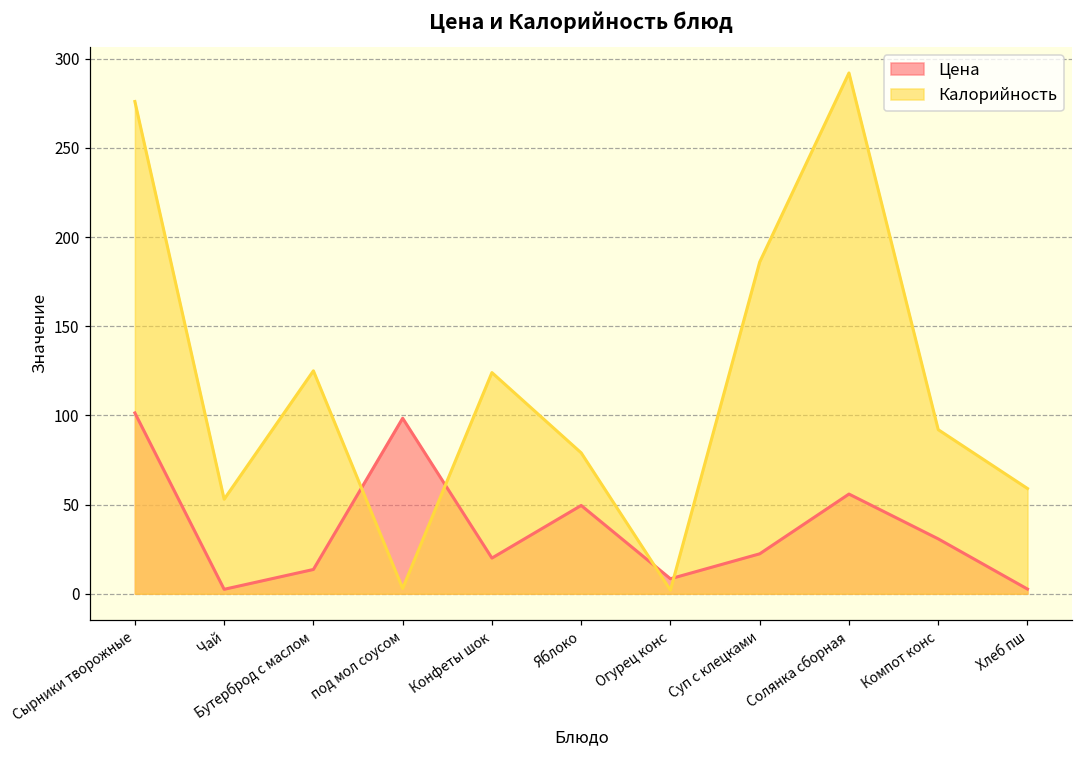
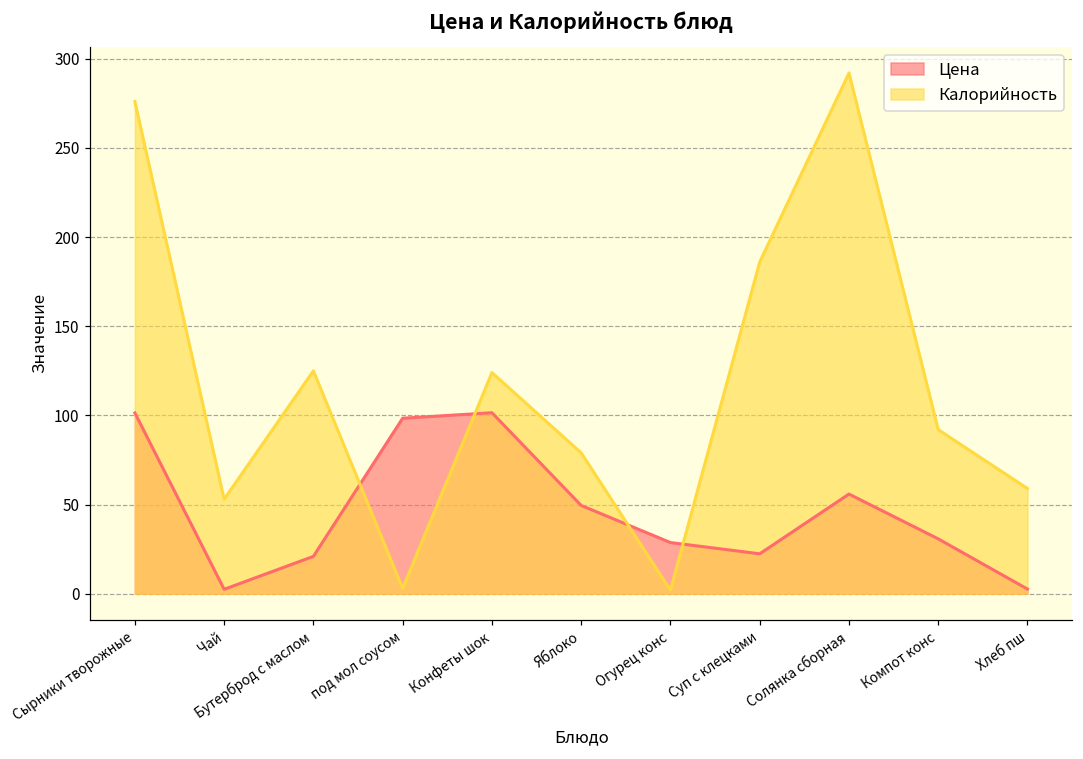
  {
    "Цена": {
      "Сырники творожные": 101,
      "Чай": 2,
-     "Бутерброд с маслом": 14,
+     "Бутерброд с маслом": 21,
      "под мол соусом": 98,
-     "Конфеты шок": 20,
+     "Конфеты шок": 102,
      "Яблоко": 50,
-     "Огурец конс": 8,
+     "Огурец конс": 29,
      "Суп с клецками": 22,
      "Солянка сборная": 56,
      "Компот конс": 31,
      "Хлеб пш": 3
    },
    "Калорийность": {
      "Сырники творожные": 276,
      "Чай": 53,
      "Бутерброд с маслом": 125,
      "под мол соусом": 3,
      "Конфеты шок": 124,
      "Яблоко": 79,
      "Огурец конс": 2,
      "Суп с клецками": 186,
      "Солянка сборная": 292,
      "Компот конс": 92,
      "Хлеб пш": 59
    }
  }
